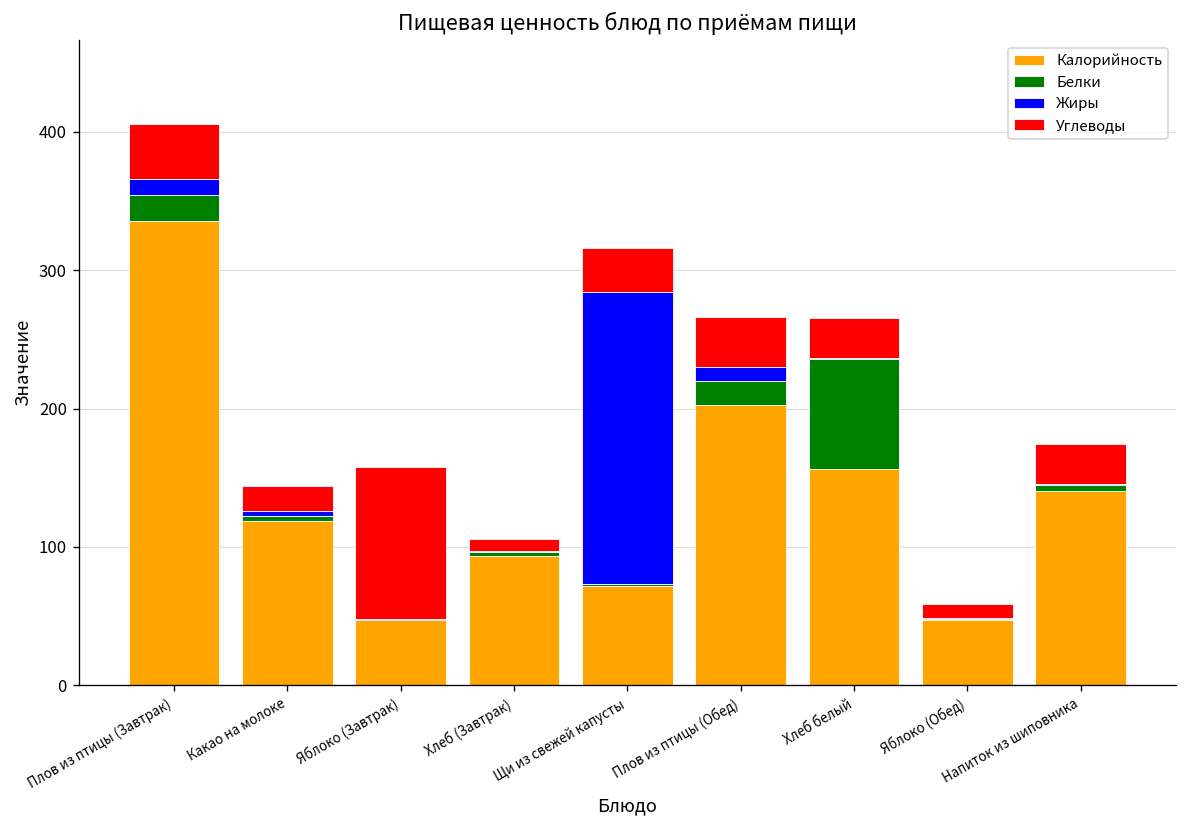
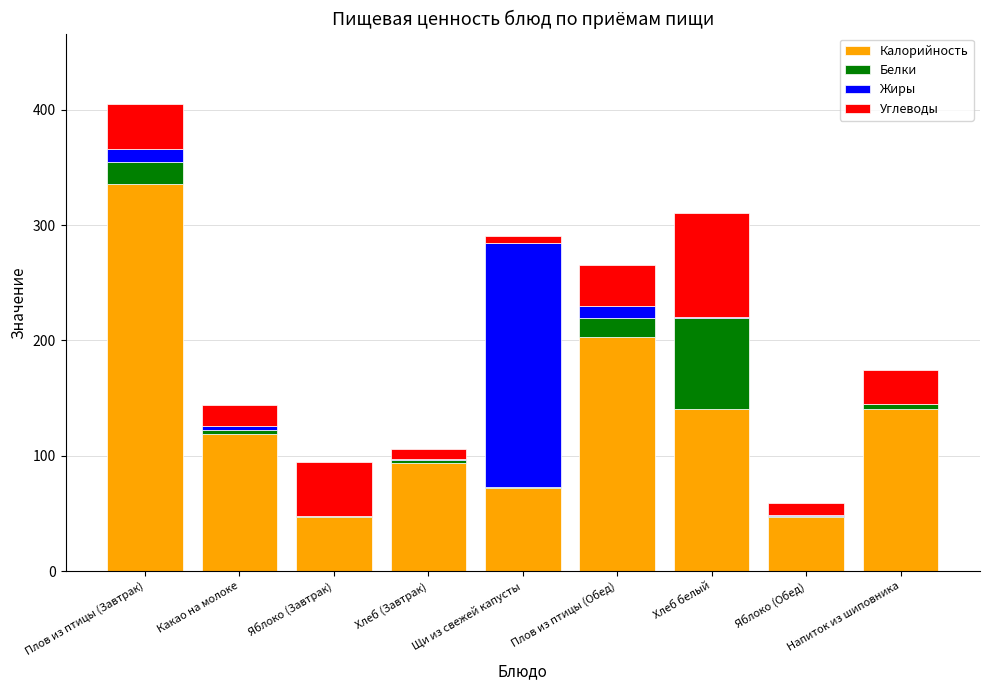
  {
    "Калорийность": {
      "Плов из птицы (Завтрак)": 336,
      "Какао на молоке": 119,
      "Яблоко (Завтрак)": 47,
      "Хлеб (Завтрак)": 94,
      "Щи из свежей капусты": 72,
      "Плов из птицы (Обед)": 203,
-     "Хлеб белый": 156,
+     "Хлеб белый": 140,
      "Яблоко (Обед)": 47,
      "Напиток из шиповника": 140
    },
    "Белки": {
      "Плов из птицы (Завтрак)": 19,
      "Какао на молоке": 4,
      "Хлеб (Завтрак)": 3,
      "Плов из птицы (Обед)": 17,
      "Хлеб белый": 79,
      "Напиток из шиповника": 5
    },
    "Жиры": {
      "Плов из птицы (Завтрак)": 12,
      "Какао на молоке": 4,
      "Щи из свежей капусты": 211,
      "Плов из птицы (Обед)": 10
    },
    "Углеводы": {
      "Плов из птицы (Завтрак)": 39,
      "Какао на молоке": 18,
-     "Яблоко (Завтрак)": 110,
+     "Яблоко (Завтрак)": 47,
      "Хлеб (Завтрак)": 9,
-     "Щи из свежей капусты": 32,
+     "Щи из свежей капусты": 6,
      "Плов из птицы (Обед)": 36,
-     "Хлеб белый": 29,
+     "Хлеб белый": 90,
      "Яблоко (Обед)": 10,
      "Напиток из шиповника": 29
    }
  }
